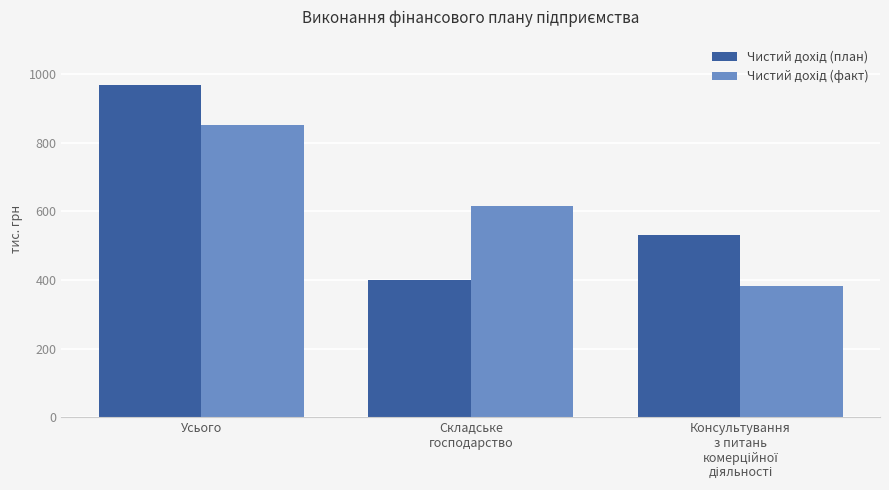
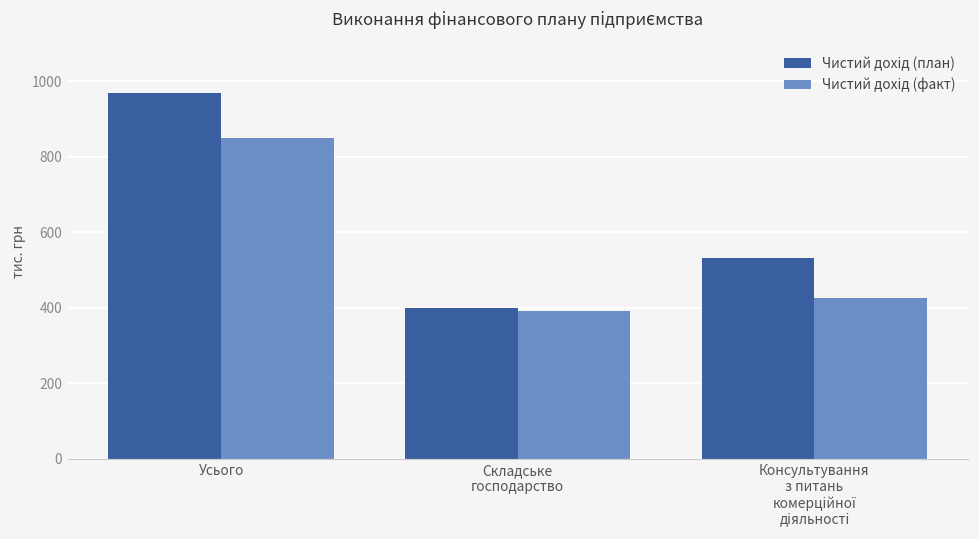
  {
    "Чистий дохід (план)": {
      "Усього": 970,
      "Складське господарство": 400,
      "Консультування з питань комерційної діяльності": 530
    },
    "Чистий дохід (факт)": {
      "Усього": 850,
-     "Складське господарство": 610,
-     "Консультування з питань комерційної діяльності": 380
+     "Складське господарство": 390,
+     "Консультування з питань комерційної діяльності": 430
    }
  }
